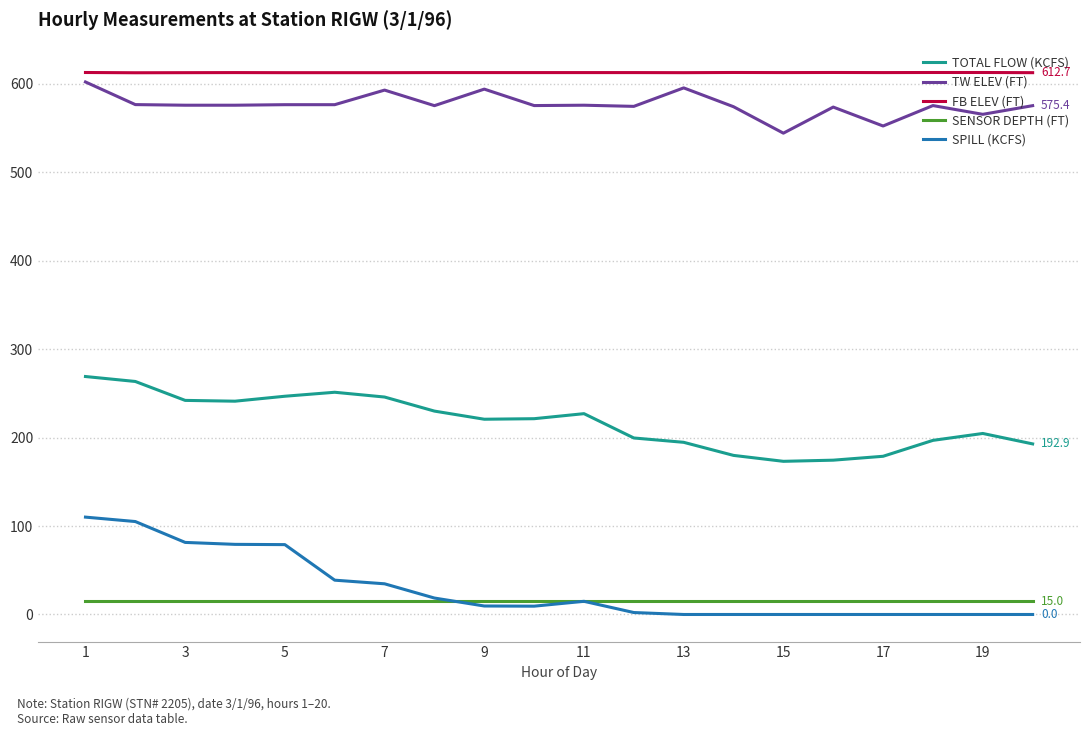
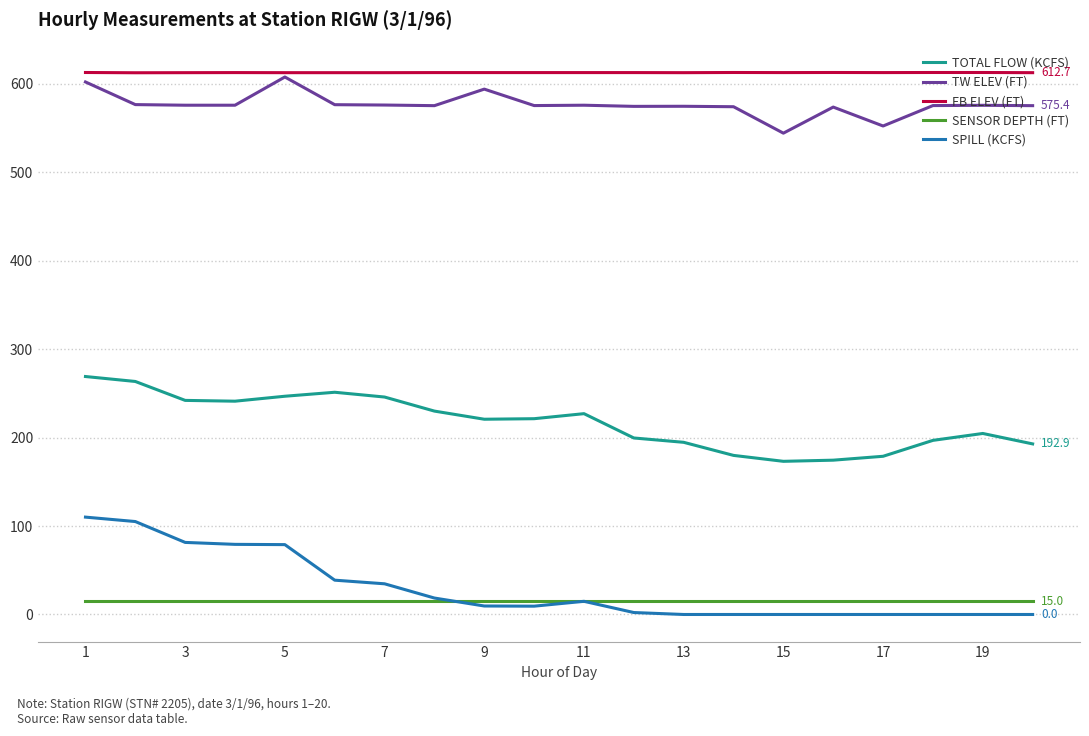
  {
    "TW ELEV (FT)": {
      "1": 600,
      "3": 580,
-     "5": 580,
-     "7": 590,
+     "5": 610,
+     "7": 580,
      "9": 590,
      "11": 580,
-     "13": 600,
+     "13": 570,
      "15": 540,
      "17": 550,
-     "19": 570
+     "19": 580
    },
    "FB ELEV (FT)": {
      "1": 610,
      "3": 610,
      "5": 610,
      "7": 610,
      "9": 610,
      "11": 610,
      "13": 610,
      "15": 610,
      "17": 610,
      "19": 610
    },
    "SENSOR DEPTH (FT)": {
      "1": 20,
      "3": 20,
      "5": 20,
      "7": 20,
      "9": 20,
      "13": 20,
      "15": 20,
      "17": 20,
      "19": 20
    }
  }
